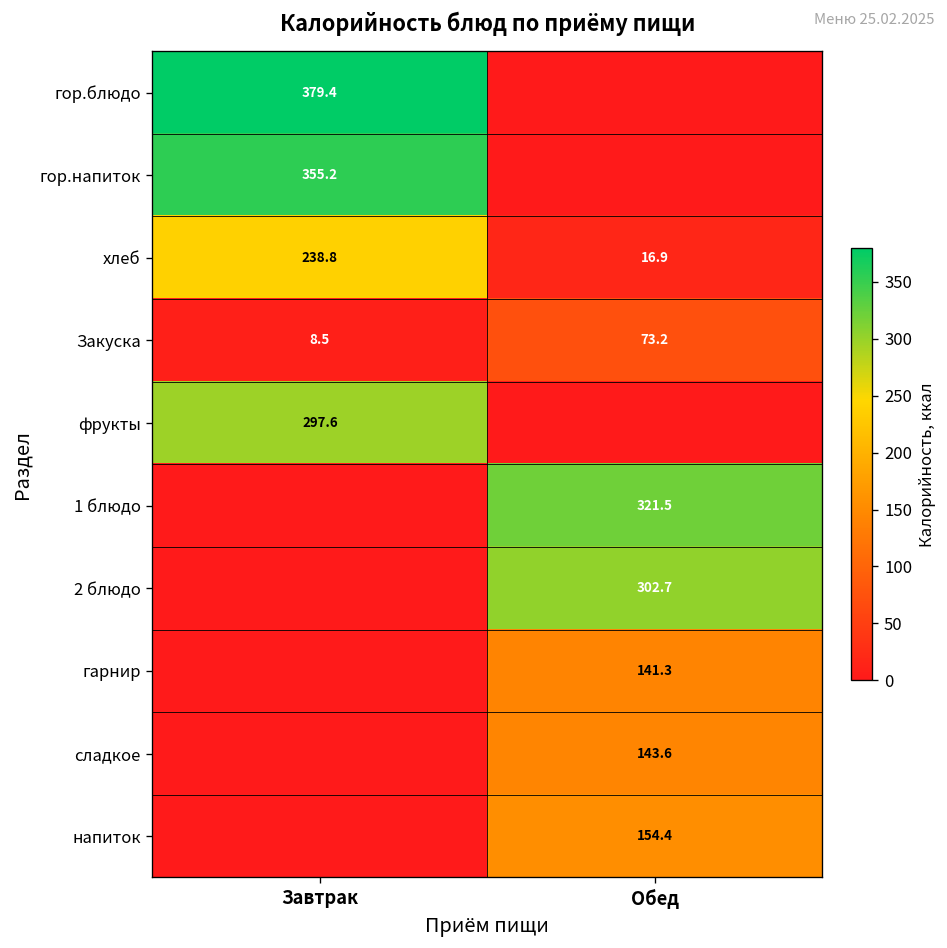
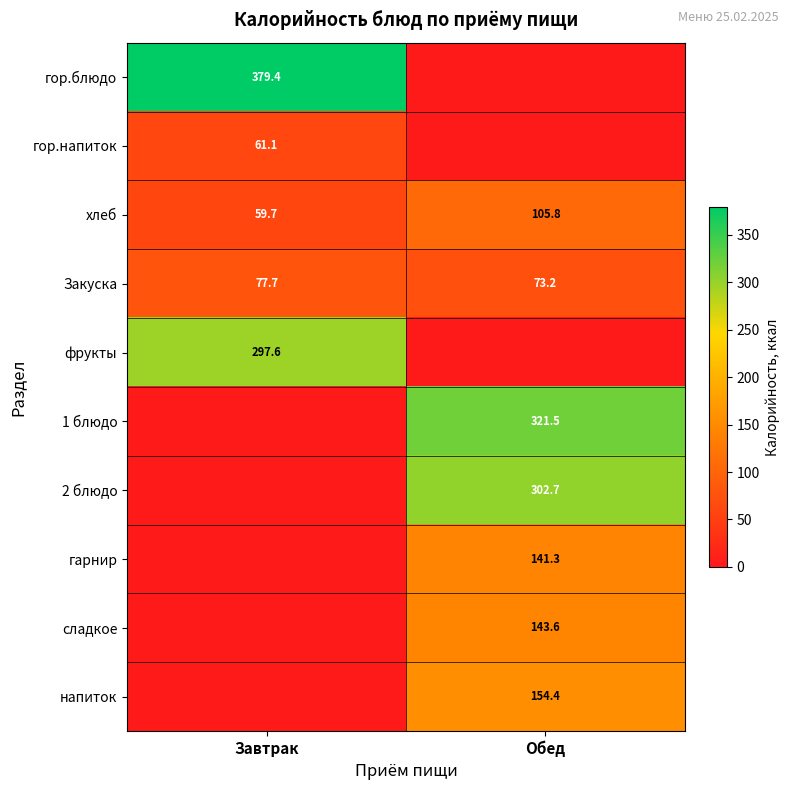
  {
    "гор.блюдо": {
      "Завтрак": 379.4
    },
    "гор.напиток": {
-     "Завтрак": 355.2
+     "Завтрак": 61.1
    },
    "хлеб": {
-     "Завтрак": 238.8,
-     "Обед": 16.9
+     "Завтрак": 59.7,
+     "Обед": 105.8
    },
    "Закуска": {
-     "Завтрак": 8.5,
+     "Завтрак": 77.7,
      "Обед": 73.2
    },
    "фрукты": {
      "Завтрак": 297.6
    },
    "1 блюдо": {
      "Обед": 321.5
    },
    "2 блюдо": {
      "Обед": 302.7
    },
    "гарнир": {
      "Обед": 141.3
    },
    "сладкое": {
      "Обед": 143.6
    },
    "напиток": {
      "Обед": 154.4
    }
  }
